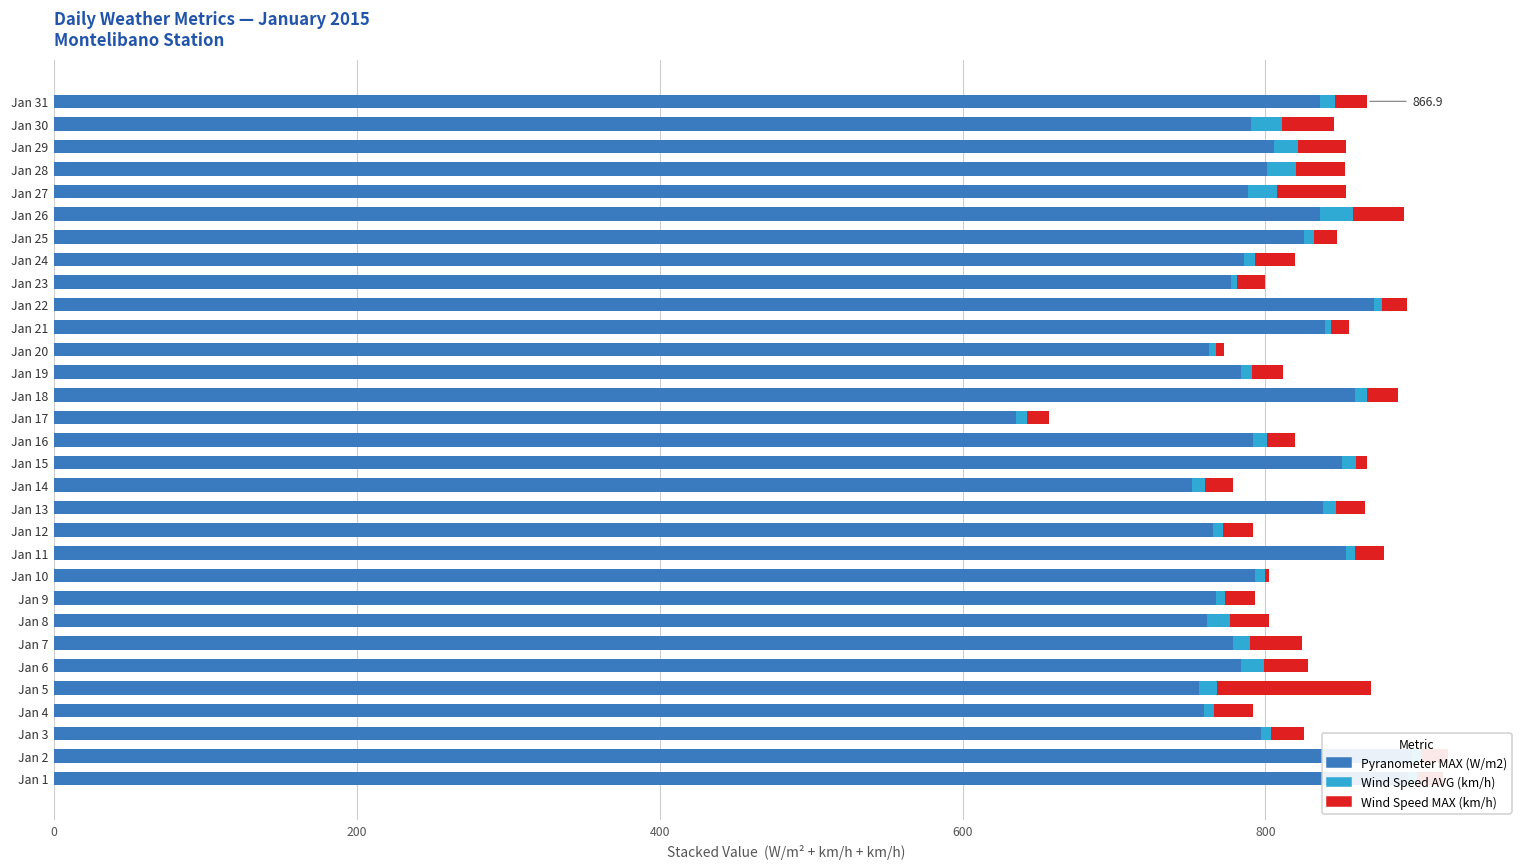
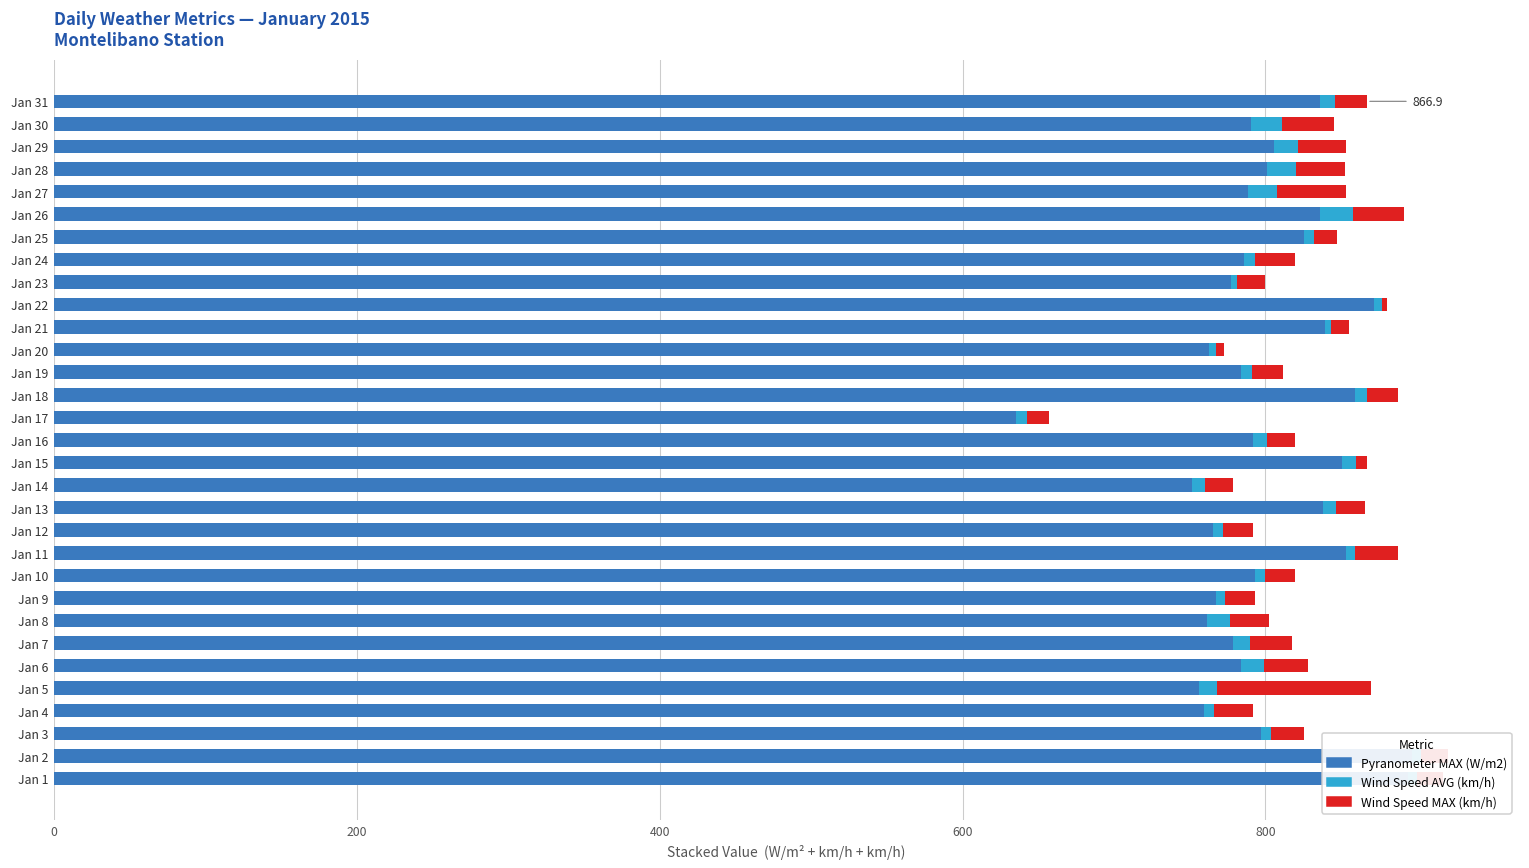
  {
    "Wind Speed MAX (km/h)": {
      "Jan 30": 34,
      "Jan 29": 32,
      "Jan 28": 32,
      "Jan 27": 46,
      "Jan 26": 34,
      "Jan 25": 16,
      "Jan 24": 27,
      "Jan 23": 19,
-     "Jan 22": 17,
+     "Jan 22": 4,
      "Jan 21": 12,
      "Jan 20": 6,
      "Jan 19": 21,
      "Jan 18": 21,
      "Jan 17": 14,
      "Jan 16": 19,
      "Jan 15": 7,
      "Jan 14": 19,
      "Jan 13": 20,
      "Jan 12": 20,
-     "Jan 11": 19,
-     "Jan 10": 3,
+     "Jan 11": 28,
+     "Jan 10": 20,
      "Jan 9": 20,
      "Jan 8": 26,
-     "Jan 7": 34,
+     "Jan 7": 28,
      "Jan 6": 29,
      "Jan 5": 102,
      "Jan 4": 26,
      "Jan 3": 22
    }
  }
